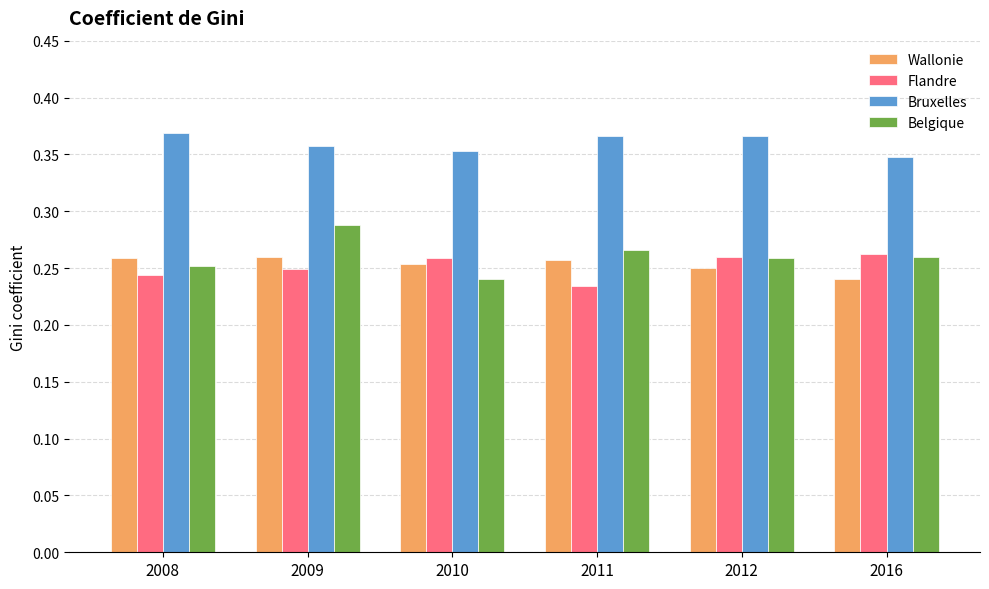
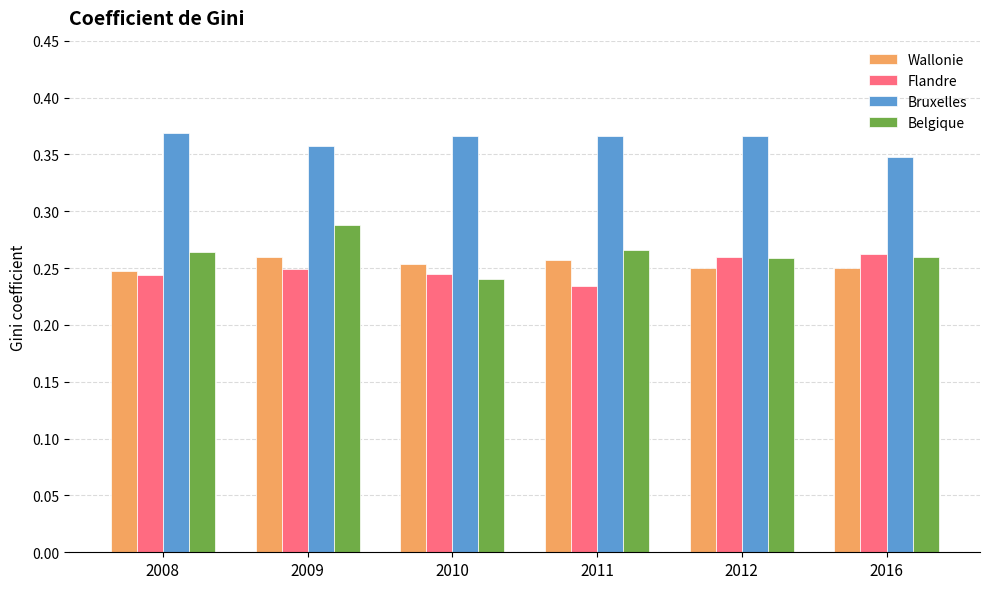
  {
    "Wallonie": {
-     "2008": 0.259,
+     "2008": 0.247,
      "2009": 0.260,
      "2010": 0.254,
      "2011": 0.257,
      "2012": 0.250,
-     "2016": 0.24
+     "2016": 0.25
    },
    "Flandre": {
      "2008": 0.244,
      "2009": 0.249,
-     "2010": 0.259,
+     "2010": 0.245,
      "2011": 0.234,
      "2012": 0.260,
      "2016": 0.262
    },
    "Bruxelles": {
      "2008": 0.369,
      "2009": 0.357,
-     "2010": 0.353,
+     "2010": 0.366,
      "2011": 0.366,
      "2012": 0.366,
      "2016": 0.348
    },
    "Belgique": {
-     "2008": 0.252,
+     "2008": 0.264,
      "2009": 0.288,
      "2010": 0.240,
      "2011": 0.266,
      "2012": 0.259,
      "2016": 0.260
    }
  }
